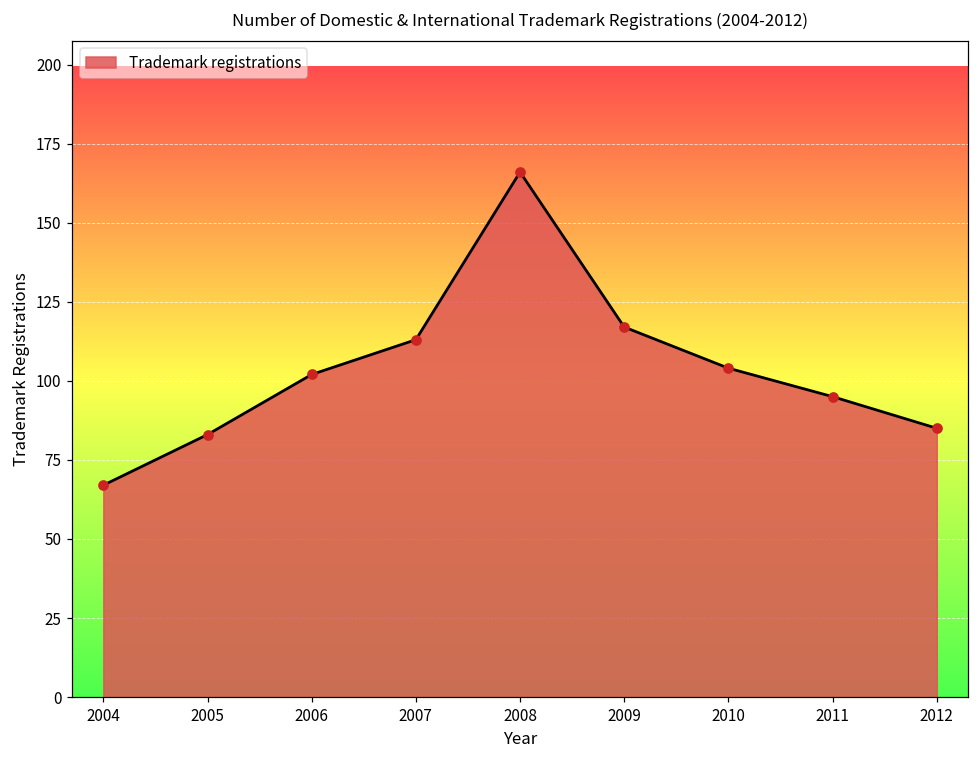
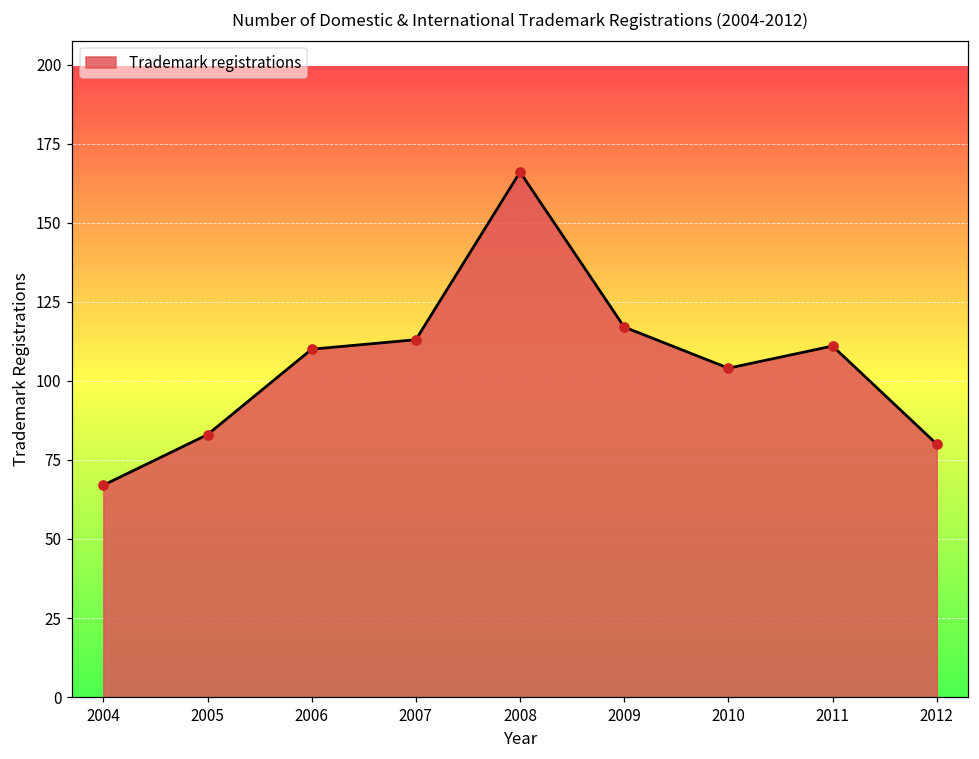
  {
    "2004": 67,
    "2005": 83,
-   "2006": 102,
+   "2006": 110,
    "2007": 113,
    "2008": 166,
    "2009": 117,
    "2010": 104,
-   "2011": 95,
-   "2012": 85
+   "2011": 111,
+   "2012": 80
  }
